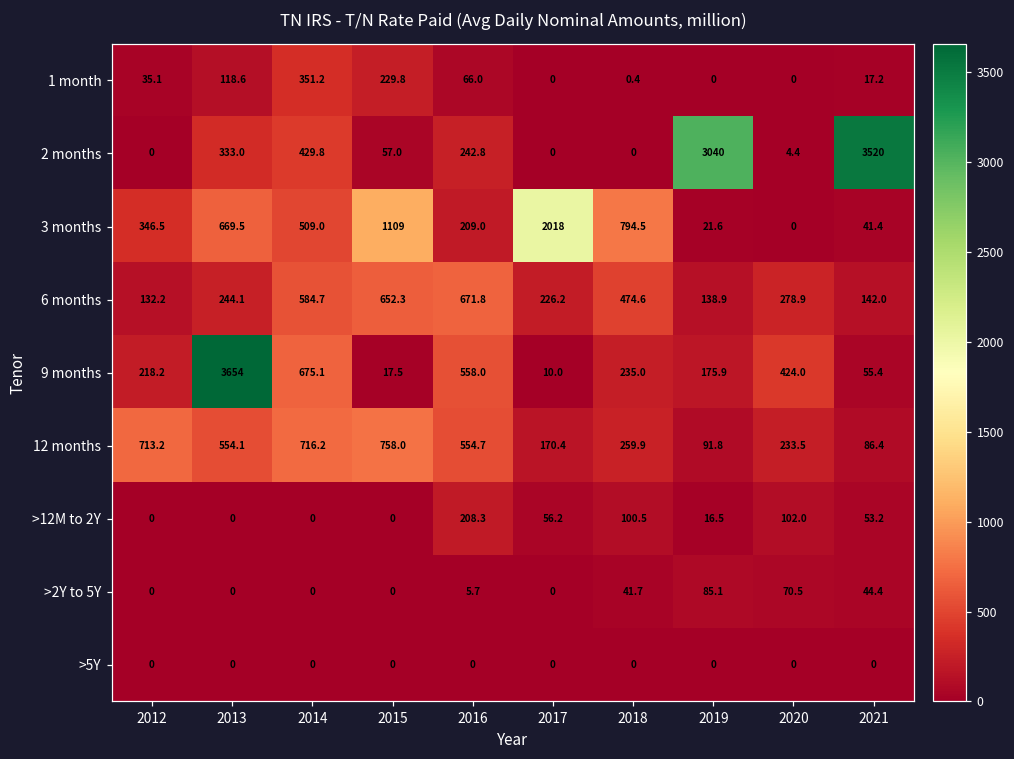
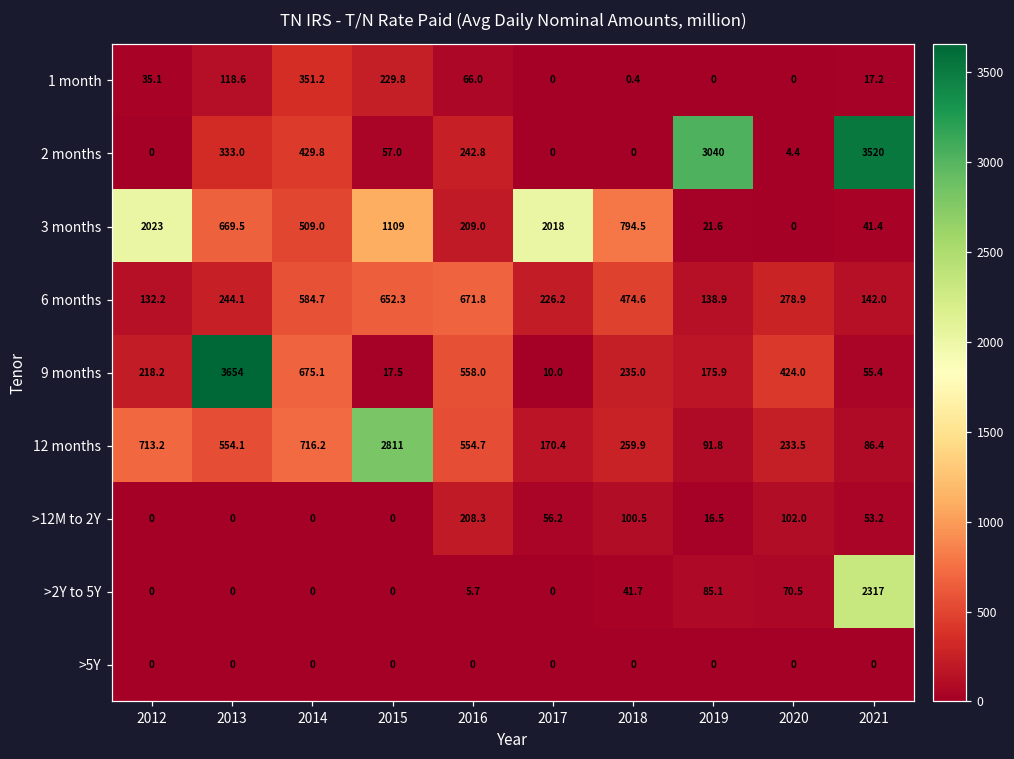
  {
    "1 month": {
      "2012": 35.1,
      "2013": 118.6,
      "2014": 351.2,
      "2015": 229.8,
      "2016": 66.0,
      "2017": 0,
      "2018": 0.4,
      "2019": 0,
      "2020": 0,
      "2021": 17.2
    },
    "2 months": {
      "2012": 0,
      "2013": 333.0,
      "2014": 429.8,
      "2015": 57.0,
      "2016": 242.8,
      "2017": 0,
      "2018": 0,
      "2019": 3040,
      "2020": 4.4,
      "2021": 3520
    },
    "3 months": {
-     "2012": 346.5,
+     "2012": 2023,
      "2013": 669.5,
      "2014": 509.0,
      "2015": 1109,
      "2016": 209.0,
      "2017": 2018,
      "2018": 794.5,
      "2019": 21.6,
      "2020": 0,
      "2021": 41.4
    },
    "6 months": {
      "2012": 132.2,
      "2013": 244.1,
      "2014": 584.7,
      "2015": 652.3,
      "2016": 671.8,
      "2017": 226.2,
      "2018": 474.6,
      "2019": 138.9,
      "2020": 278.9,
      "2021": 142.0
    },
    "9 months": {
      "2012": 218.2,
      "2013": 3654,
      "2014": 675.1,
      "2015": 17.5,
      "2016": 558.0,
      "2017": 10.0,
      "2018": 235.0,
      "2019": 175.9,
      "2020": 424.0,
      "2021": 55.4
    },
    "12 months": {
      "2012": 713.2,
      "2013": 554.1,
      "2014": 716.2,
-     "2015": 758.0,
+     "2015": 2811,
      "2016": 554.7,
      "2017": 170.4,
      "2018": 259.9,
      "2019": 91.8,
      "2020": 233.5,
      "2021": 86.4
    },
    ">12M to 2Y": {
      "2012": 0,
      "2013": 0,
      "2014": 0,
      "2015": 0,
      "2016": 208.3,
      "2017": 56.2,
      "2018": 100.5,
      "2019": 16.5,
      "2020": 102.0,
      "2021": 53.2
    },
    ">2Y to 5Y": {
      "2012": 0,
      "2013": 0,
      "2014": 0,
      "2015": 0,
      "2016": 5.7,
      "2017": 0,
      "2018": 41.7,
      "2019": 85.1,
      "2020": 70.5,
-     "2021": 44.4
+     "2021": 2317
    },
    ">5Y": {
      "2012": 0,
      "2013": 0,
      "2014": 0,
      "2015": 0,
      "2016": 0,
      "2017": 0,
      "2018": 0,
      "2019": 0,
      "2020": 0,
      "2021": 0
    }
  }
